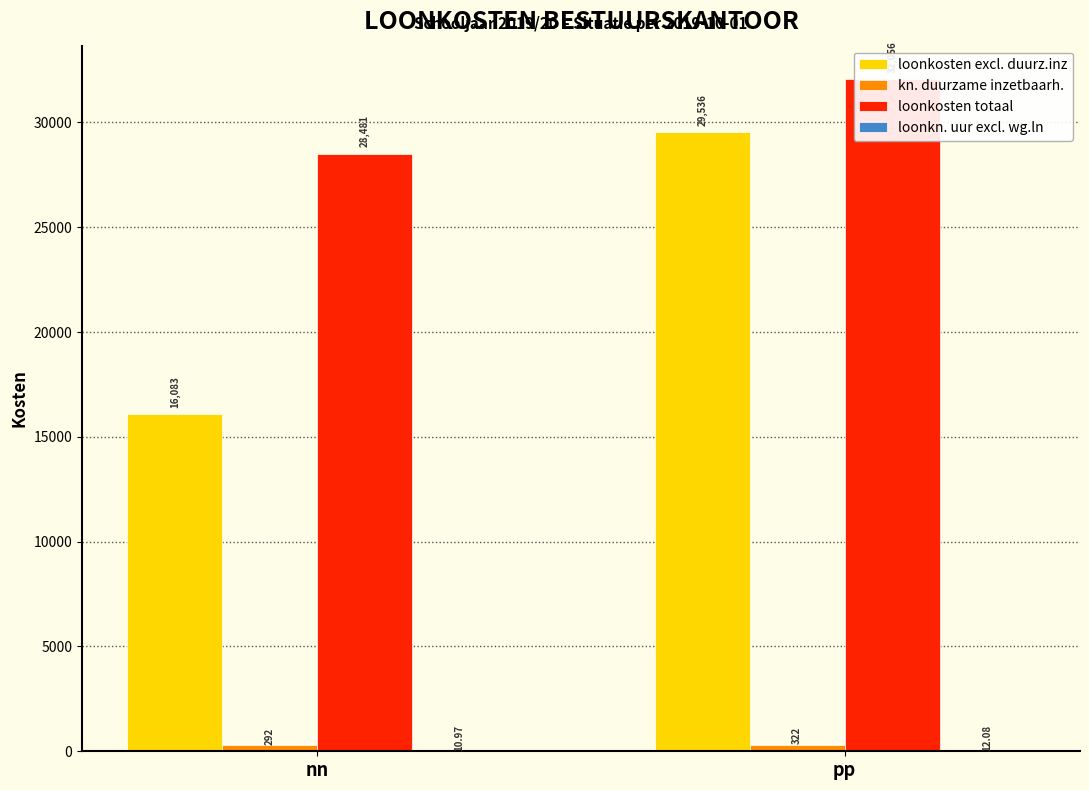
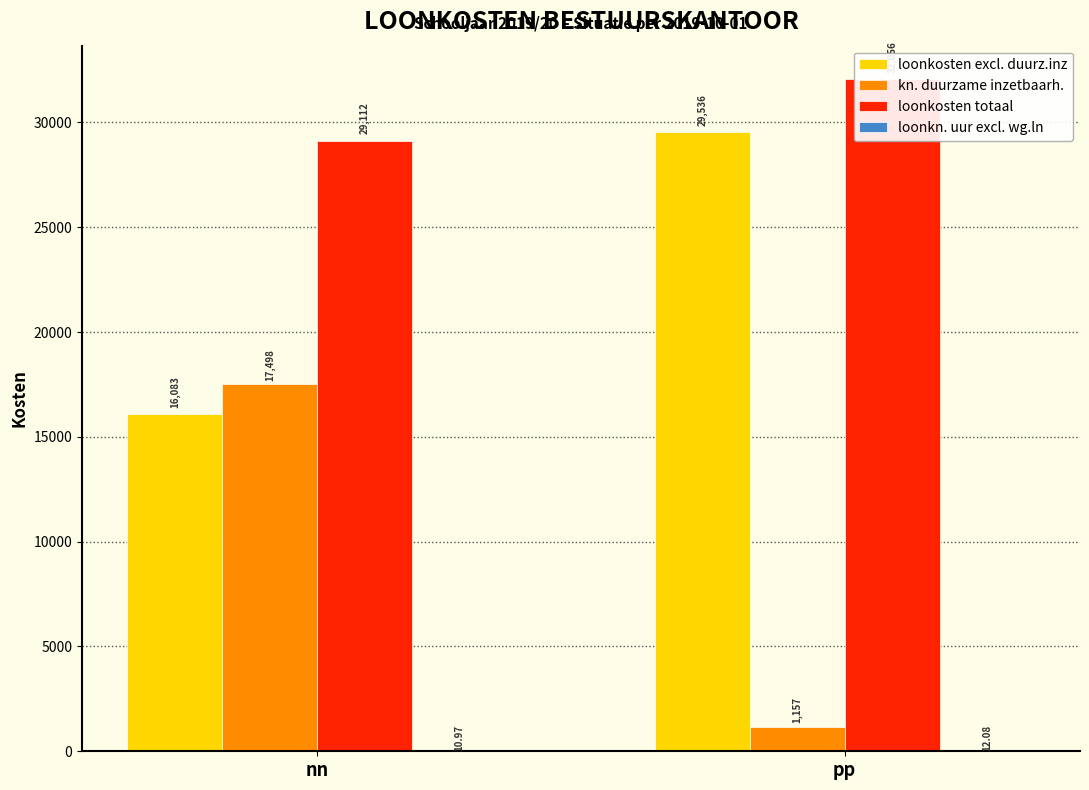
  {
    "loonkosten excl. duurz.inz": {
      "nn": "16,083",
      "pp": "29,536"
    },
    "kn. duurzame inzetbaarh.": {
-     "nn": "292",
-     "pp": "322"
+     "nn": "17,498",
+     "pp": "1,157"
    },
    "loonkosten totaal": {
-     "nn": "28,481"
+     "nn": "29,112"
    },
    "loonkn. uur excl. wg.ln": {
      "nn": "10.97",
      "pp": "12.08"
    }
  }
